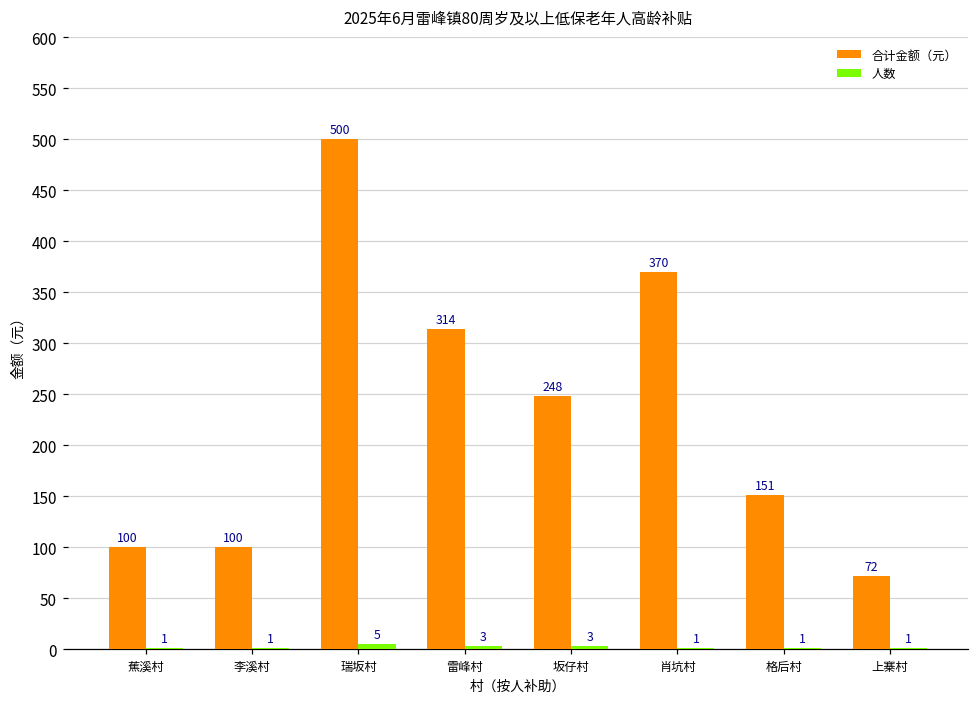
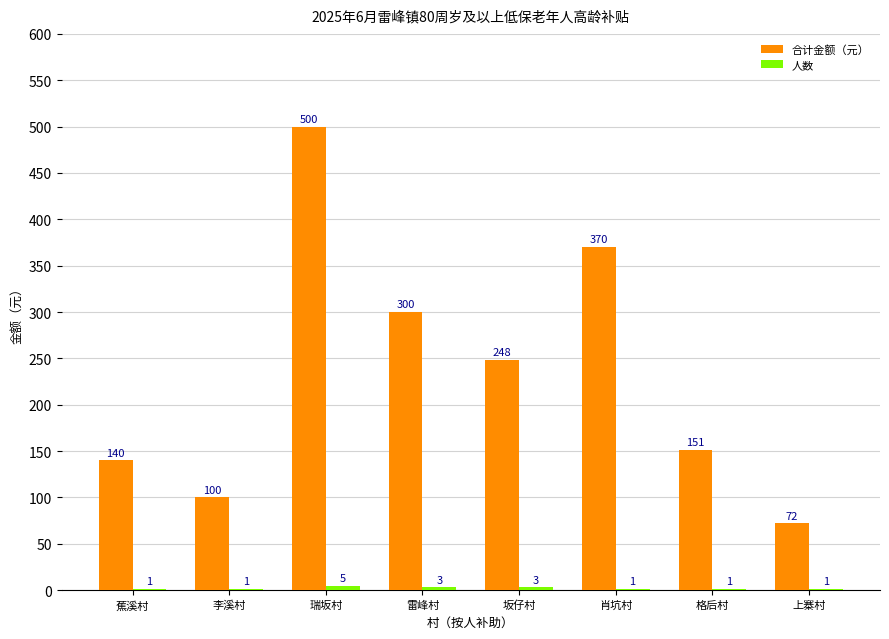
  {
    "合计金额（元）": {
-     "蕉溪村": 100,
+     "蕉溪村": 140,
      "李溪村": 100,
      "瑞坂村": 500,
-     "雷峰村": 314,
+     "雷峰村": 300,
      "坂仔村": 248,
      "肖坑村": 370,
      "格后村": 151,
      "上寨村": 72
    },
    "人数": {
      "蕉溪村": 1,
      "李溪村": 1,
      "瑞坂村": 5,
      "雷峰村": 3,
      "坂仔村": 3,
      "肖坑村": 1,
      "格后村": 1,
      "上寨村": 1
    }
  }
